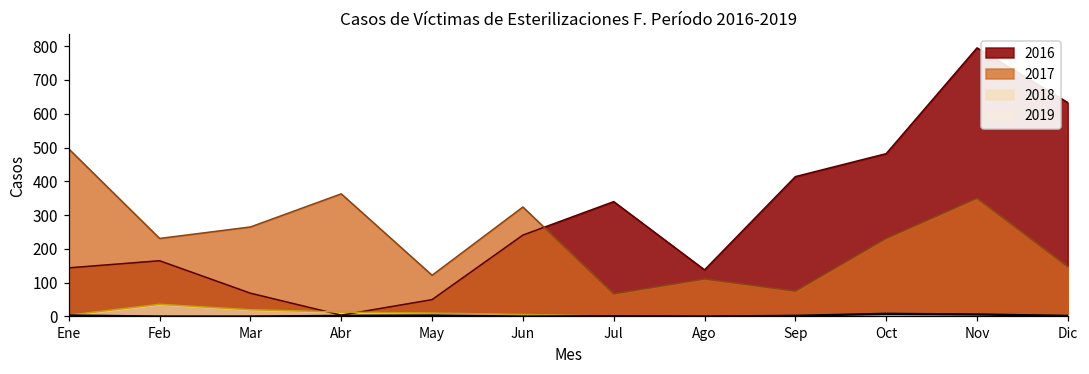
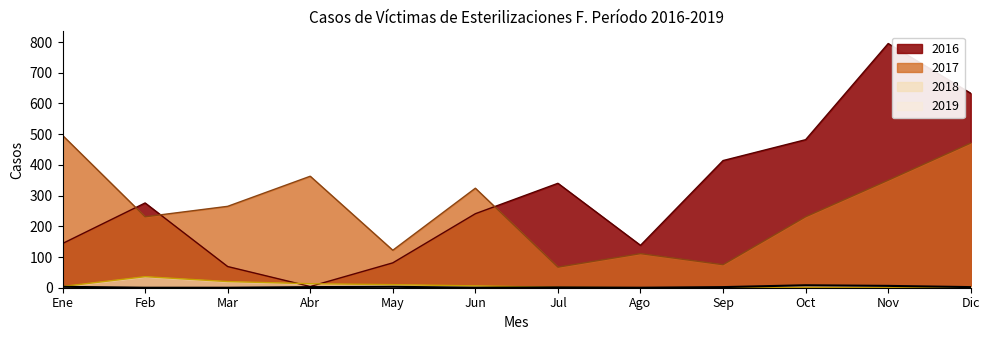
  {
    "2016": {
      "Ene": 140,
-     "Feb": 170,
+     "Feb": 280,
      "Mar": 70,
-     "May": 50,
+     "May": 80,
      "Jun": 240,
      "Jul": 340,
      "Ago": 140,
      "Sep": 410,
      "Oct": 480,
      "Nov": 800,
      "Dic": 630
    },
    "2017": {
      "Ene": 500,
      "Feb": 230,
      "Mar": 270,
      "Abr": 360,
      "May": 120,
      "Jun": 320,
      "Jul": 70,
      "Ago": 110,
      "Sep": 80,
      "Oct": 230,
      "Nov": 350,
-     "Dic": 150
+     "Dic": 470
    }
  }
